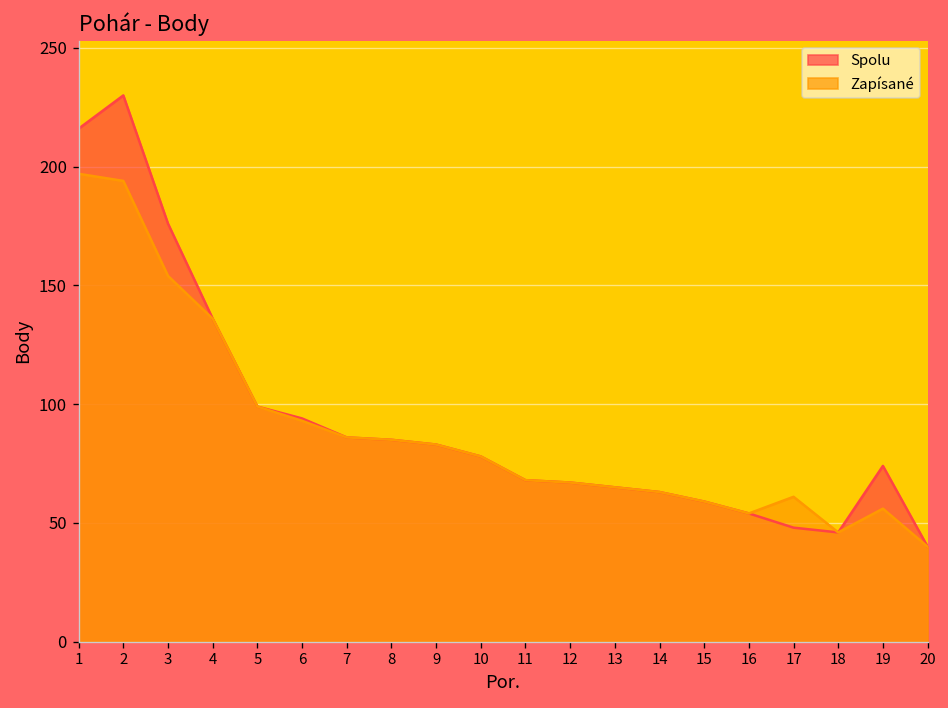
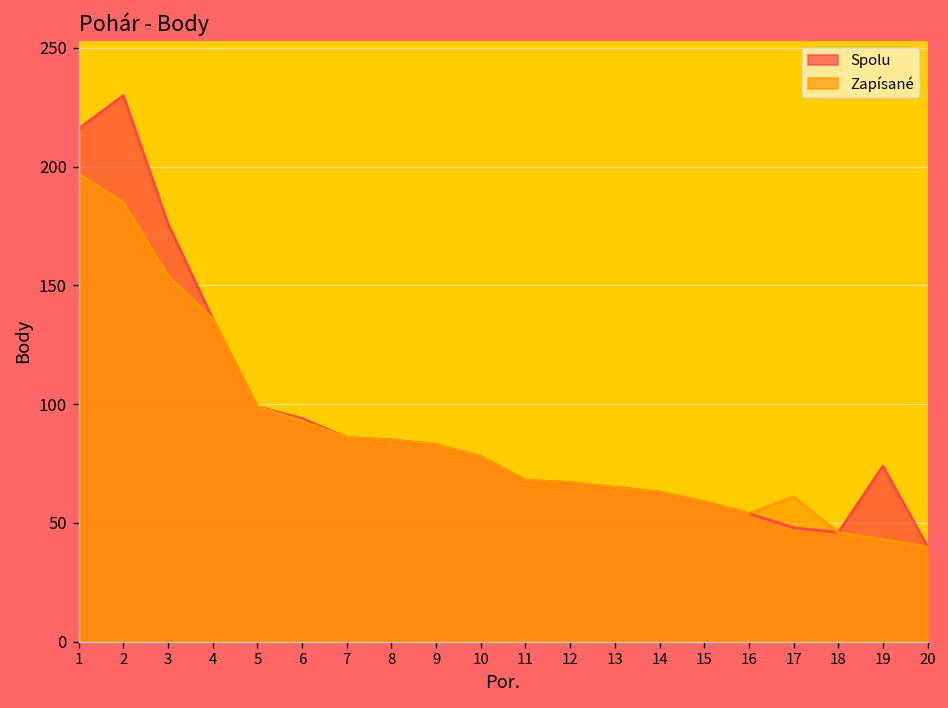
  {
    "Spolu": {
      "1": 216,
      "2": 230,
      "3": 176,
      "17": 48,
      "19": 74
    },
    "Zapísané": {
      "1": 197,
-     "2": 194,
+     "2": 185,
      "3": 154,
      "17": 61,
-     "19": 56
+     "19": 43
    }
  }
